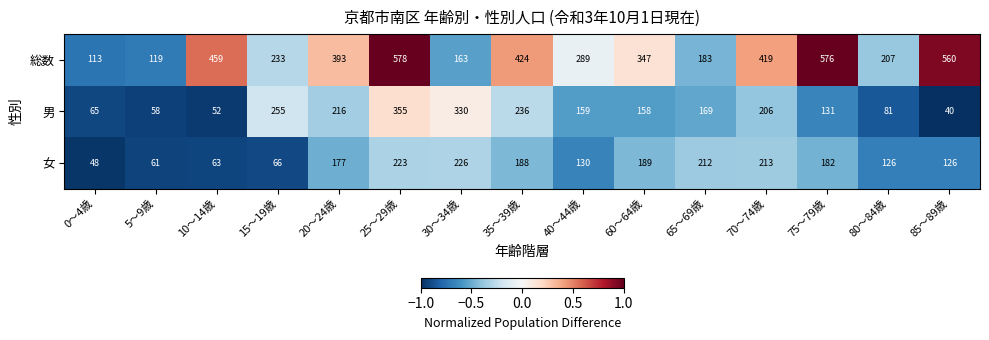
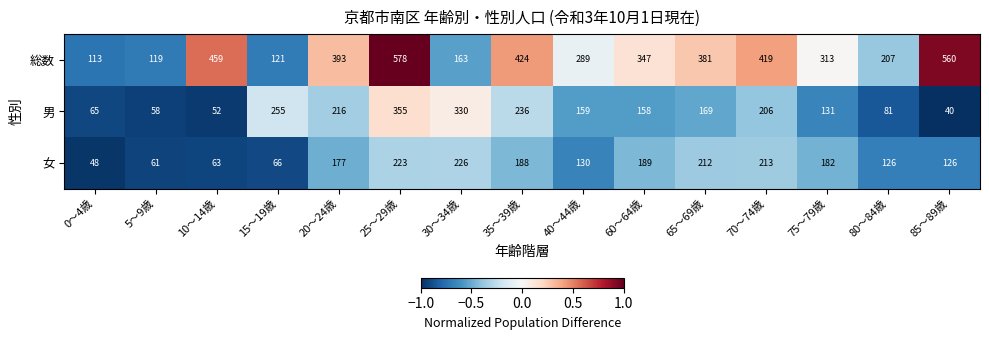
  {
    "総数": {
      "0～4歳": 113,
      "5～9歳": 119,
      "10～14歳": 459,
-     "15～19歳": 233,
+     "15～19歳": 121,
      "20～24歳": 393,
      "25～29歳": 578,
      "30～34歳": 163,
      "35～39歳": 424,
      "40～44歳": 289,
      "60～64歳": 347,
-     "65～69歳": 183,
+     "65～69歳": 381,
      "70～74歳": 419,
-     "75～79歳": 576,
+     "75～79歳": 313,
      "80～84歳": 207,
      "85～89歳": 560
    },
    "男": {
      "0～4歳": 65,
      "5～9歳": 58,
      "10～14歳": 52,
      "15～19歳": 255,
      "20～24歳": 216,
      "25～29歳": 355,
      "30～34歳": 330,
      "35～39歳": 236,
      "40～44歳": 159,
      "60～64歳": 158,
      "65～69歳": 169,
      "70～74歳": 206,
      "75～79歳": 131,
      "80～84歳": 81,
      "85～89歳": 40
    },
    "女": {
      "0～4歳": 48,
      "5～9歳": 61,
      "10～14歳": 63,
      "15～19歳": 66,
      "20～24歳": 177,
      "25～29歳": 223,
      "30～34歳": 226,
      "35～39歳": 188,
      "40～44歳": 130,
      "60～64歳": 189,
      "65～69歳": 212,
      "70～74歳": 213,
      "75～79歳": 182,
      "80～84歳": 126,
      "85～89歳": 126
    }
  }
